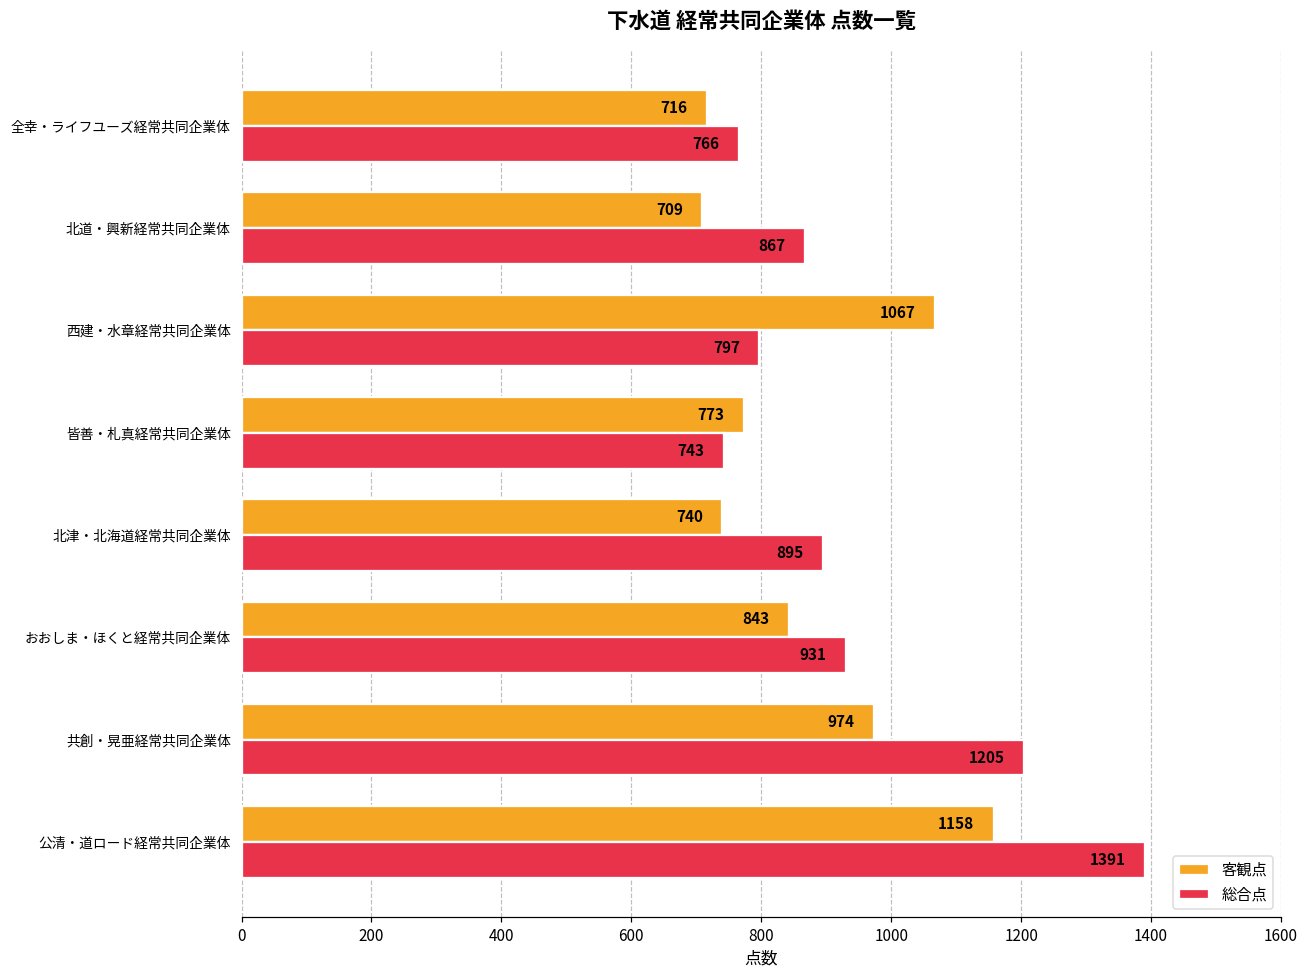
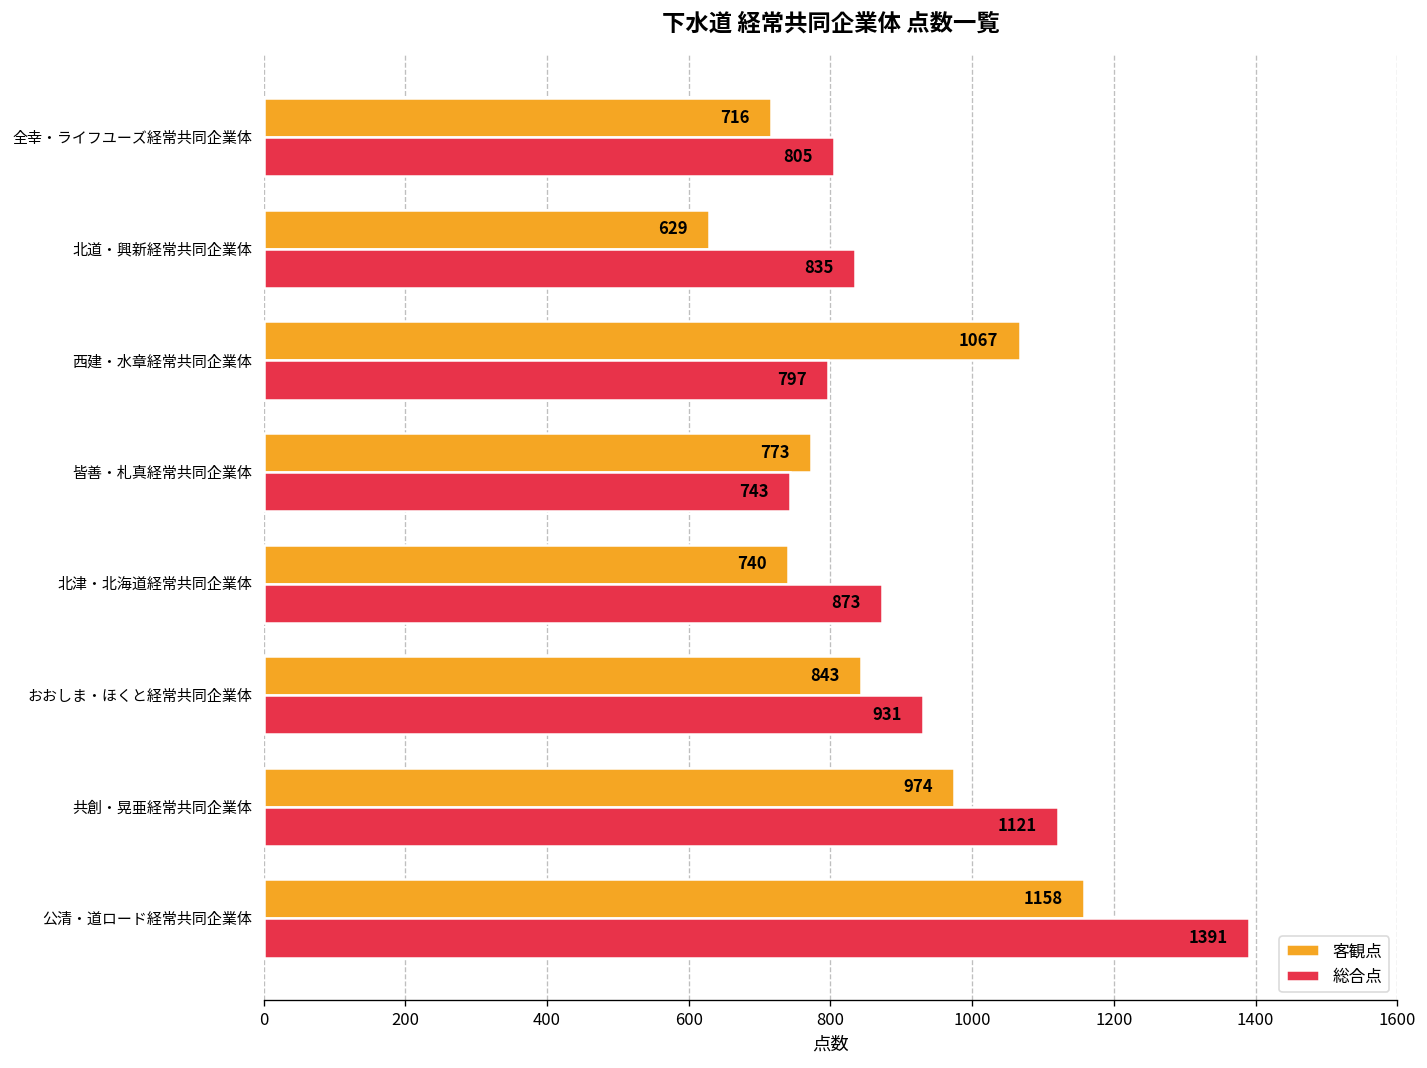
  {
    "客観点": {
      "全幸・ライフユーズ経常共同企業体": 716,
-     "北道・興新経常共同企業体": 709,
+     "北道・興新経常共同企業体": 629,
      "西建・水章経常共同企業体": 1067,
      "皆善・札真経常共同企業体": 773,
      "北津・北海道経常共同企業体": 740,
      "おおしま・ほくと経常共同企業体": 843,
      "共創・晃亜経常共同企業体": 974,
      "公清・道ロード経常共同企業体": 1158
    },
    "総合点": {
-     "全幸・ライフユーズ経常共同企業体": 766,
-     "北道・興新経常共同企業体": 867,
+     "全幸・ライフユーズ経常共同企業体": 805,
+     "北道・興新経常共同企業体": 835,
      "西建・水章経常共同企業体": 797,
      "皆善・札真経常共同企業体": 743,
-     "北津・北海道経常共同企業体": 895,
+     "北津・北海道経常共同企業体": 873,
      "おおしま・ほくと経常共同企業体": 931,
-     "共創・晃亜経常共同企業体": 1205,
+     "共創・晃亜経常共同企業体": 1121,
      "公清・道ロード経常共同企業体": 1391
    }
  }
